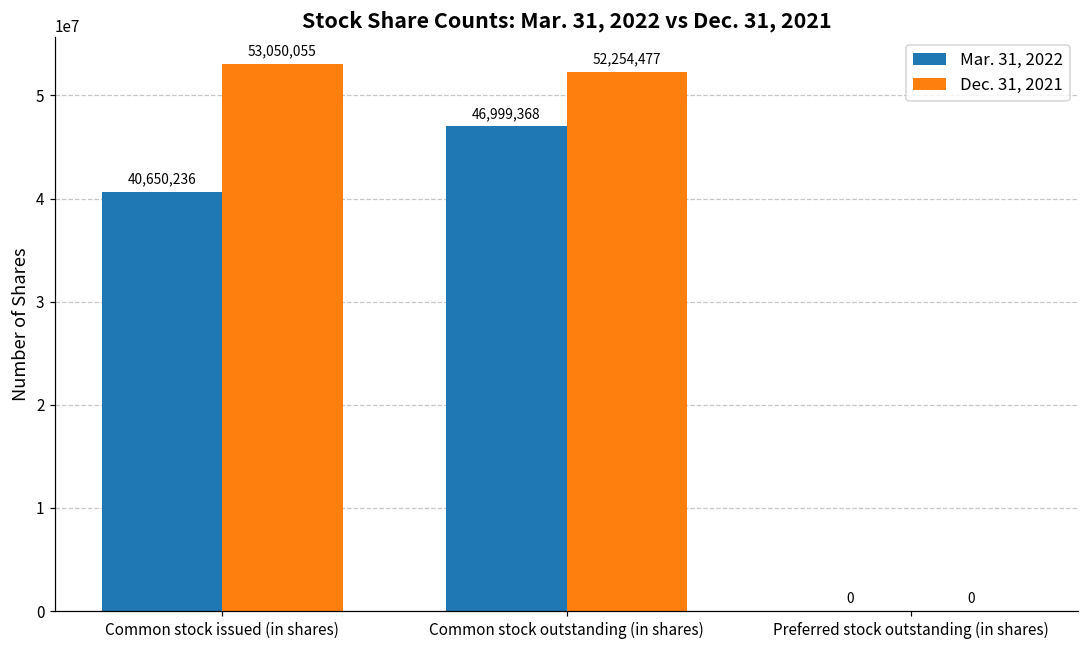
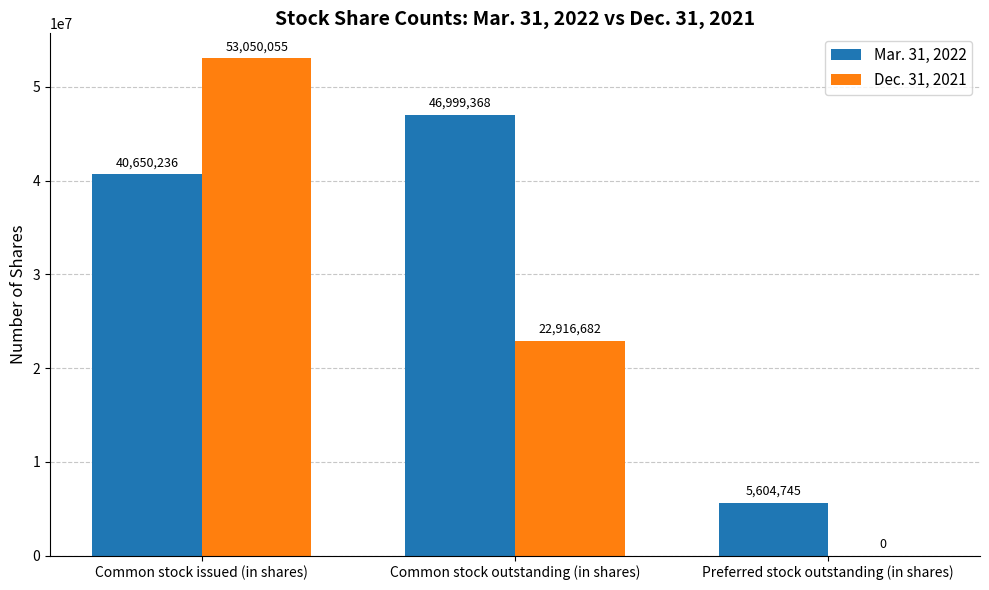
  {
    "Mar. 31, 2022": {
      "Common stock issued (in shares)": "40,650,236",
      "Common stock outstanding (in shares)": "46,999,368",
-     "Preferred stock outstanding (in shares)": "0"
+     "Preferred stock outstanding (in shares)": "5,604,745"
    },
    "Dec. 31, 2021": {
      "Common stock issued (in shares)": "53,050,055",
-     "Common stock outstanding (in shares)": "52,254,477",
+     "Common stock outstanding (in shares)": "22,916,682",
      "Preferred stock outstanding (in shares)": "0"
    }
  }
